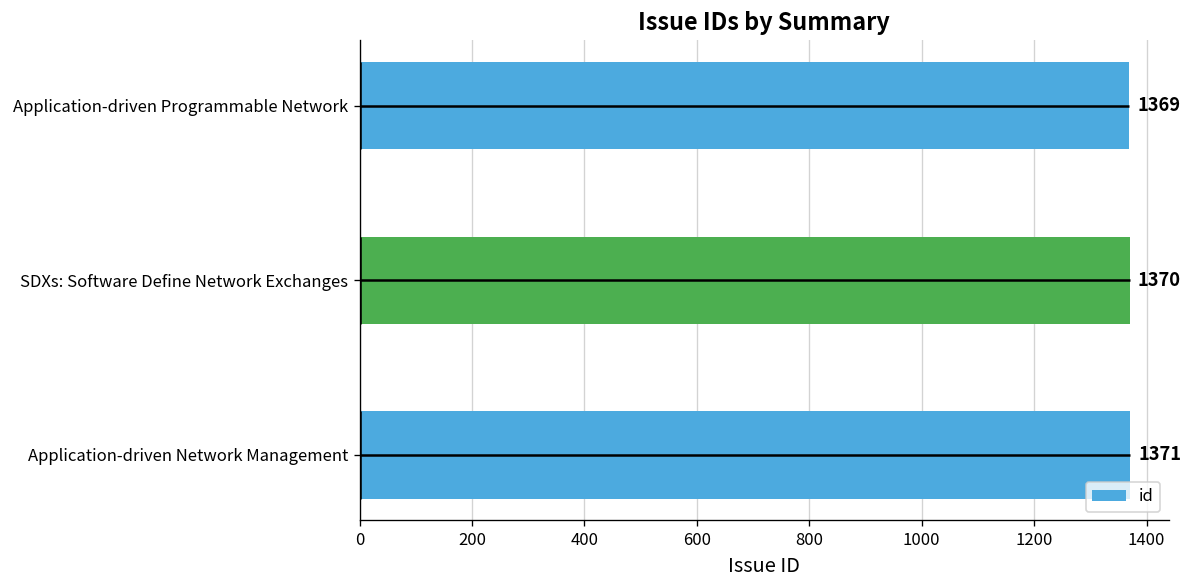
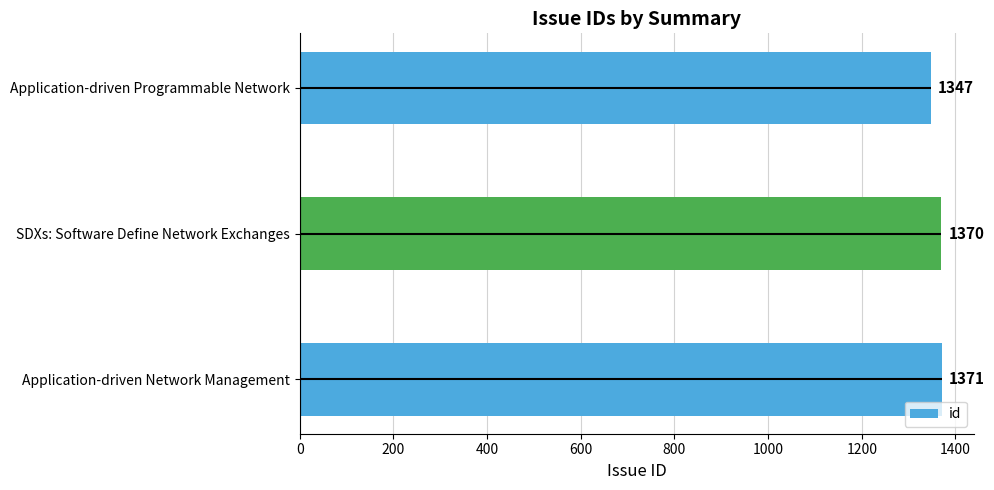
  {
-   "Application-driven Programmable Network": 1369,
+   "Application-driven Programmable Network": 1347,
    "SDXs: Software Define Network Exchanges": 1370,
    "Application-driven Network Management": 1371
  }
